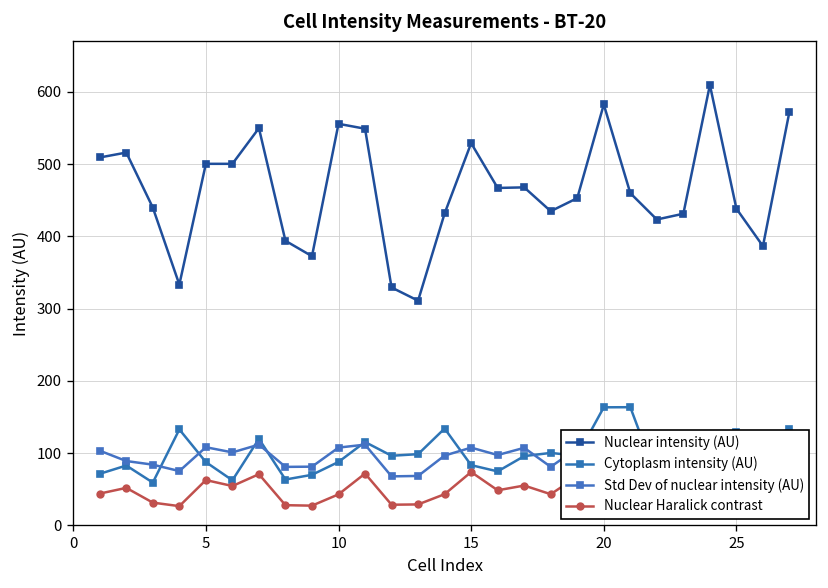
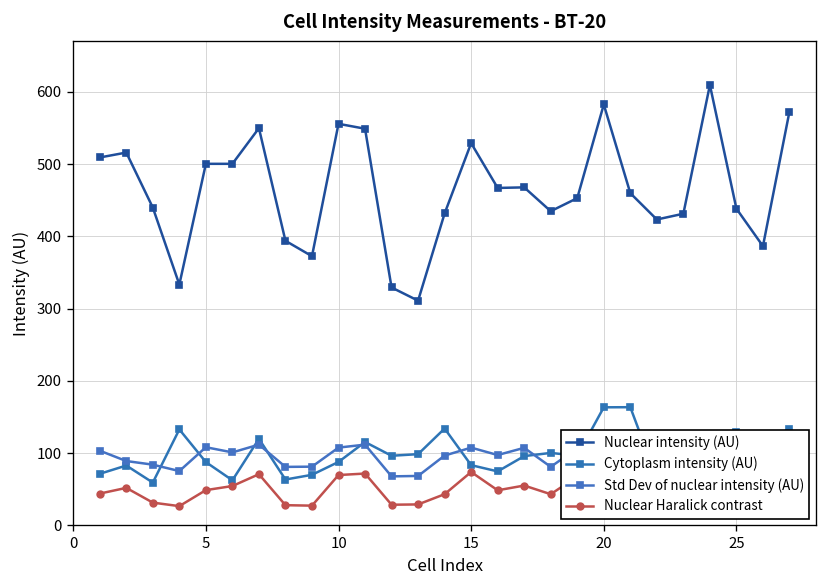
  {
    "Nuclear Haralick contrast": {
-     "5": 60,
-     "10": 40,
+     "5": 50,
+     "10": 70,
      "15": 70
    }
  }
